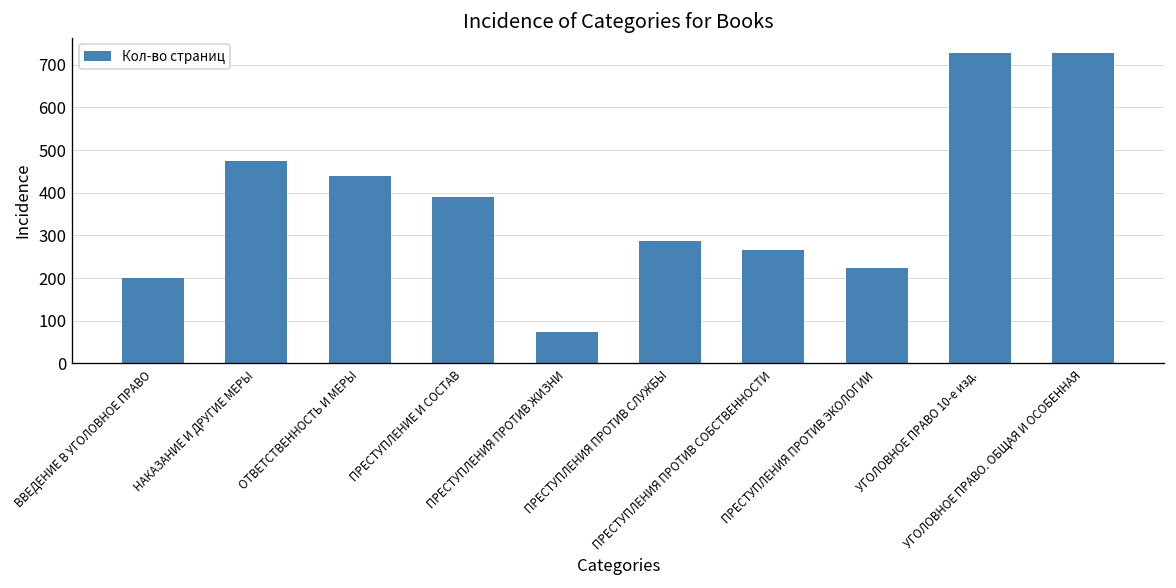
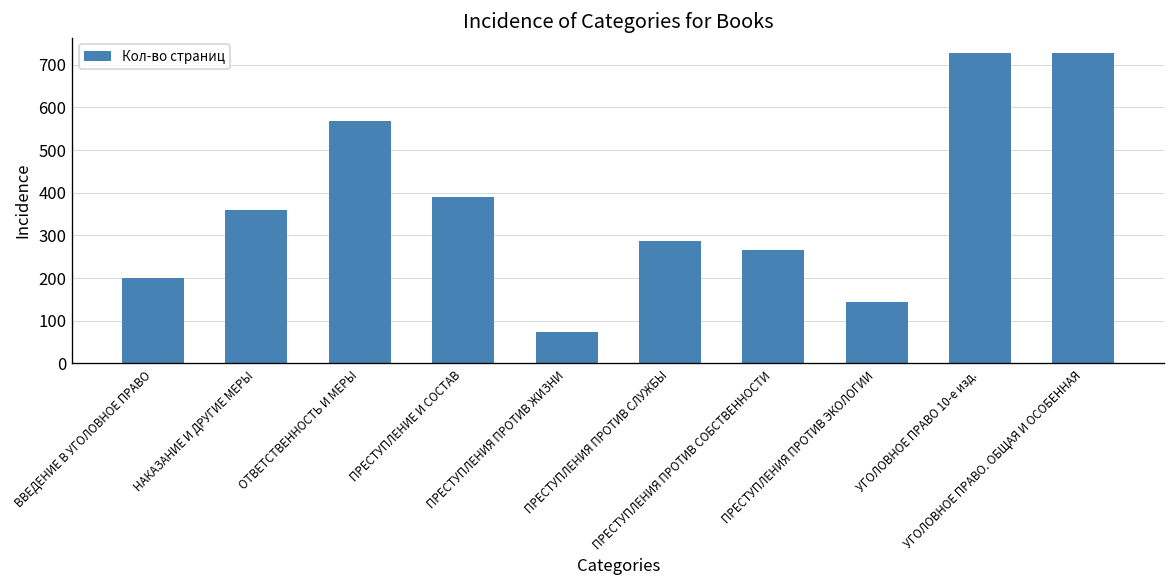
  {
    "ВВЕДЕНИЕ В УГОЛОВНОЕ ПРАВО": 200,
-   "НАКАЗАНИЕ И ДРУГИЕ МЕРЫ": 470,
-   "ОТВЕТСТВЕННОСТЬ И МЕРЫ": 440,
+   "НАКАЗАНИЕ И ДРУГИЕ МЕРЫ": 360,
+   "ОТВЕТСТВЕННОСТЬ И МЕРЫ": 570,
    "ПРЕСТУПЛЕНИЕ И СОСТАВ": 390,
    "ПРЕСТУПЛЕНИЯ ПРОТИВ ЖИЗНИ": 70,
    "ПРЕСТУПЛЕНИЯ ПРОТИВ СЛУЖБЫ": 290,
    "ПРЕСТУПЛЕНИЯ ПРОТИВ СОБСТВЕННОСТИ": 270,
-   "ПРЕСТУПЛЕНИЯ ПРОТИВ ЭКОЛОГИИ": 220,
+   "ПРЕСТУПЛЕНИЯ ПРОТИВ ЭКОЛОГИИ": 140,
    "УГОЛОВНОЕ ПРАВО 10-е изд.": 730,
    "УГОЛОВНОЕ ПРАВО. ОБЩАЯ И ОСОБЕННАЯ": 730
  }
